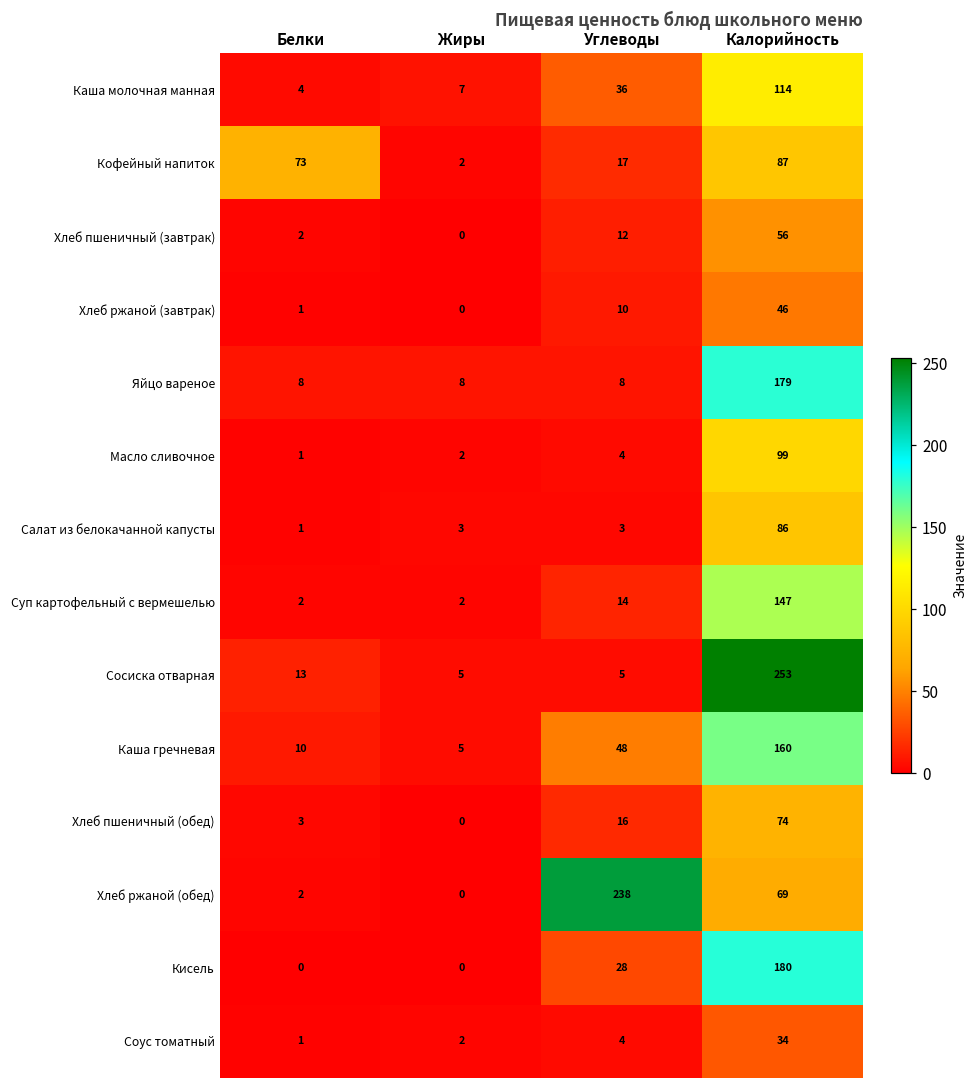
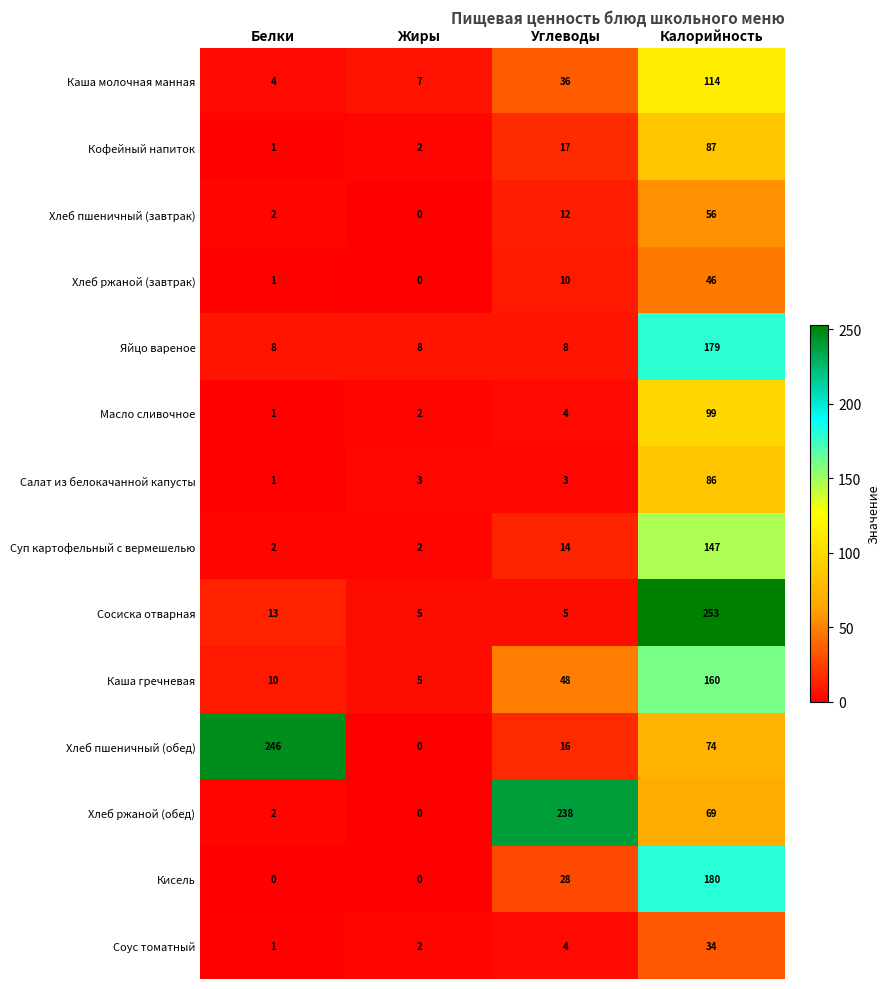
  {
    "Каша молочная манная": {
      "Белки": 4,
      "Жиры": 7,
      "Углеводы": 36,
      "Калорийность": 114
    },
    "Кофейный напиток": {
-     "Белки": 73,
+     "Белки": 1,
      "Жиры": 2,
      "Углеводы": 17,
      "Калорийность": 87
    },
    "Хлеб пшеничный (завтрак)": {
      "Белки": 2,
      "Жиры": 0,
      "Углеводы": 12,
      "Калорийность": 56
    },
    "Хлеб ржаной (завтрак)": {
      "Белки": 1,
      "Жиры": 0,
      "Углеводы": 10,
      "Калорийность": 46
    },
    "Яйцо вареное": {
      "Белки": 8,
      "Жиры": 8,
      "Углеводы": 8,
      "Калорийность": 179
    },
    "Масло сливочное": {
      "Белки": 1,
      "Жиры": 2,
      "Углеводы": 4,
      "Калорийность": 99
    },
    "Салат из белокачанной капусты": {
      "Белки": 1,
      "Жиры": 3,
      "Углеводы": 3,
      "Калорийность": 86
    },
    "Суп картофельный с вермешелью": {
      "Белки": 2,
      "Жиры": 2,
      "Углеводы": 14,
      "Калорийность": 147
    },
    "Сосиска отварная": {
      "Белки": 13,
      "Жиры": 5,
      "Углеводы": 5,
      "Калорийность": 253
    },
    "Каша гречневая": {
      "Белки": 10,
      "Жиры": 5,
      "Углеводы": 48,
      "Калорийность": 160
    },
    "Хлеб пшеничный (обед)": {
-     "Белки": 3,
+     "Белки": 246,
      "Жиры": 0,
      "Углеводы": 16,
      "Калорийность": 74
    },
    "Хлеб ржаной (обед)": {
      "Белки": 2,
      "Жиры": 0,
      "Углеводы": 238,
      "Калорийность": 69
    },
    "Кисель": {
      "Белки": 0,
      "Жиры": 0,
      "Углеводы": 28,
      "Калорийность": 180
    },
    "Соус томатный": {
      "Белки": 1,
      "Жиры": 2,
      "Углеводы": 4,
      "Калорийность": 34
    }
  }
